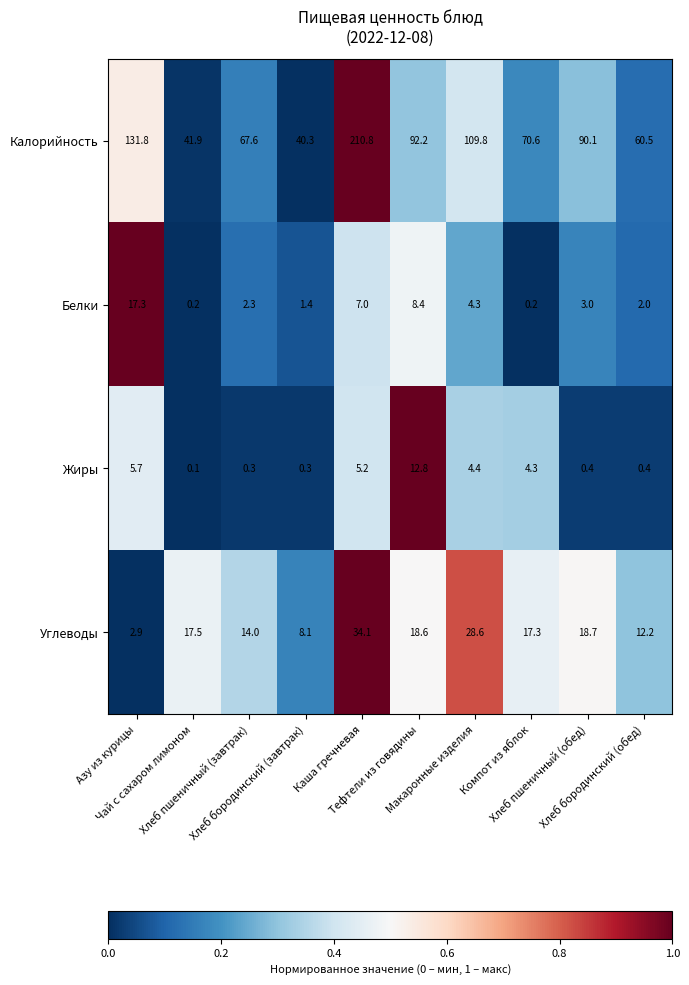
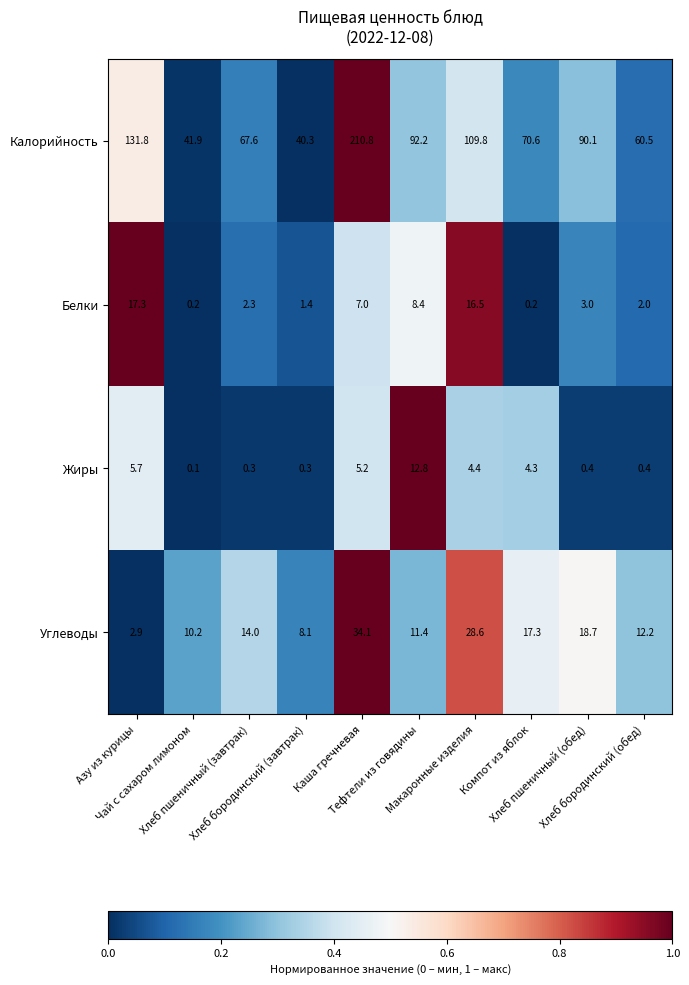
  {
    "Калорийность": {
      "Азу из курицы": 131.8,
      "Чай с сахаром лимоном": 41.9,
      "Хлеб пшеничный (завтрак)": 67.6,
      "Хлеб бородинский (завтрак)": 40.3,
      "Каша гречневая": 210.8,
      "Тефтели из говядины": 92.2,
      "Макаронные изделия": 109.8,
      "Компот из яблок": 70.6,
      "Хлеб пшеничный (обед)": 90.1,
      "Хлеб бородинский (обед)": 60.5
    },
    "Белки": {
      "Азу из курицы": 17.3,
      "Чай с сахаром лимоном": 0.2,
      "Хлеб пшеничный (завтрак)": 2.3,
      "Хлеб бородинский (завтрак)": 1.4,
      "Каша гречневая": 7.0,
      "Тефтели из говядины": 8.4,
-     "Макаронные изделия": 4.3,
+     "Макаронные изделия": 16.5,
      "Компот из яблок": 0.2,
      "Хлеб пшеничный (обед)": 3.0,
      "Хлеб бородинский (обед)": 2.0
    },
    "Жиры": {
      "Азу из курицы": 5.7,
      "Чай с сахаром лимоном": 0.1,
      "Хлеб пшеничный (завтрак)": 0.3,
      "Хлеб бородинский (завтрак)": 0.3,
      "Каша гречневая": 5.2,
      "Тефтели из говядины": 12.8,
      "Макаронные изделия": 4.4,
      "Компот из яблок": 4.3,
      "Хлеб пшеничный (обед)": 0.4,
      "Хлеб бородинский (обед)": 0.4
    },
    "Углеводы": {
      "Азу из курицы": 2.9,
-     "Чай с сахаром лимоном": 17.5,
+     "Чай с сахаром лимоном": 10.2,
      "Хлеб пшеничный (завтрак)": 14.0,
      "Хлеб бородинский (завтрак)": 8.1,
      "Каша гречневая": 34.1,
-     "Тефтели из говядины": 18.6,
+     "Тефтели из говядины": 11.4,
      "Макаронные изделия": 28.6,
      "Компот из яблок": 17.3,
      "Хлеб пшеничный (обед)": 18.7,
      "Хлеб бородинский (обед)": 12.2
    }
  }
